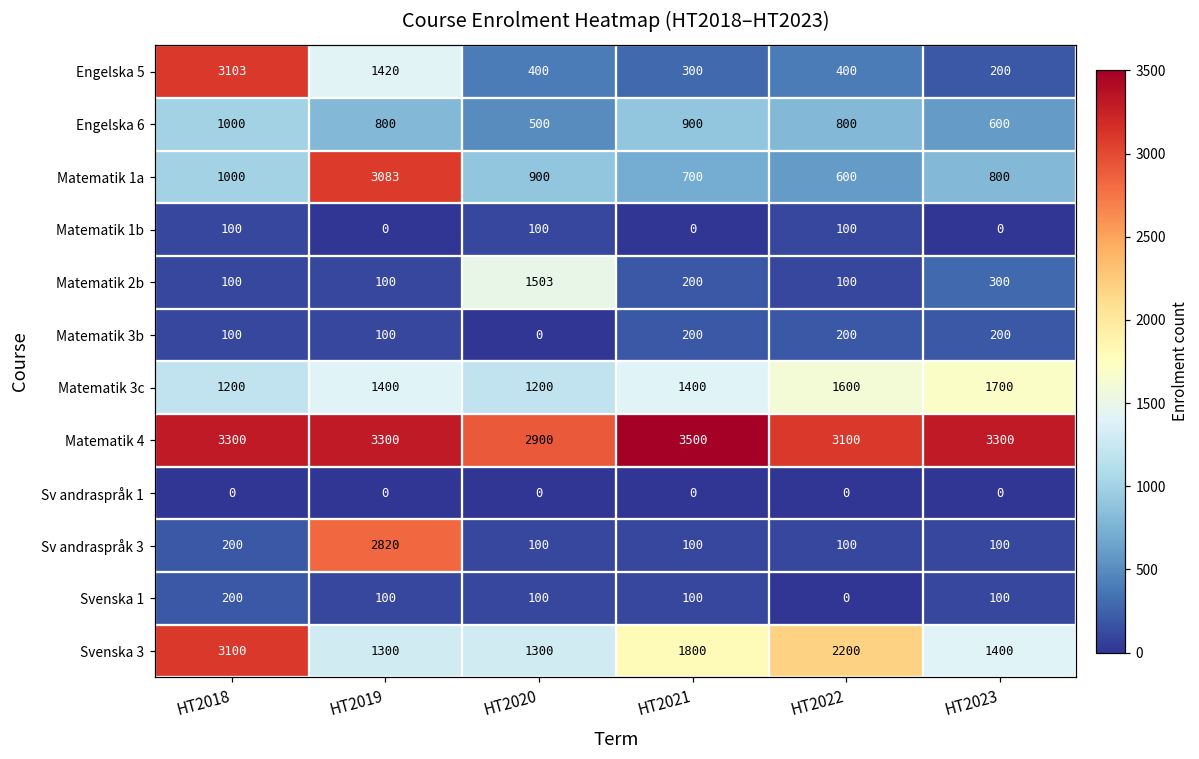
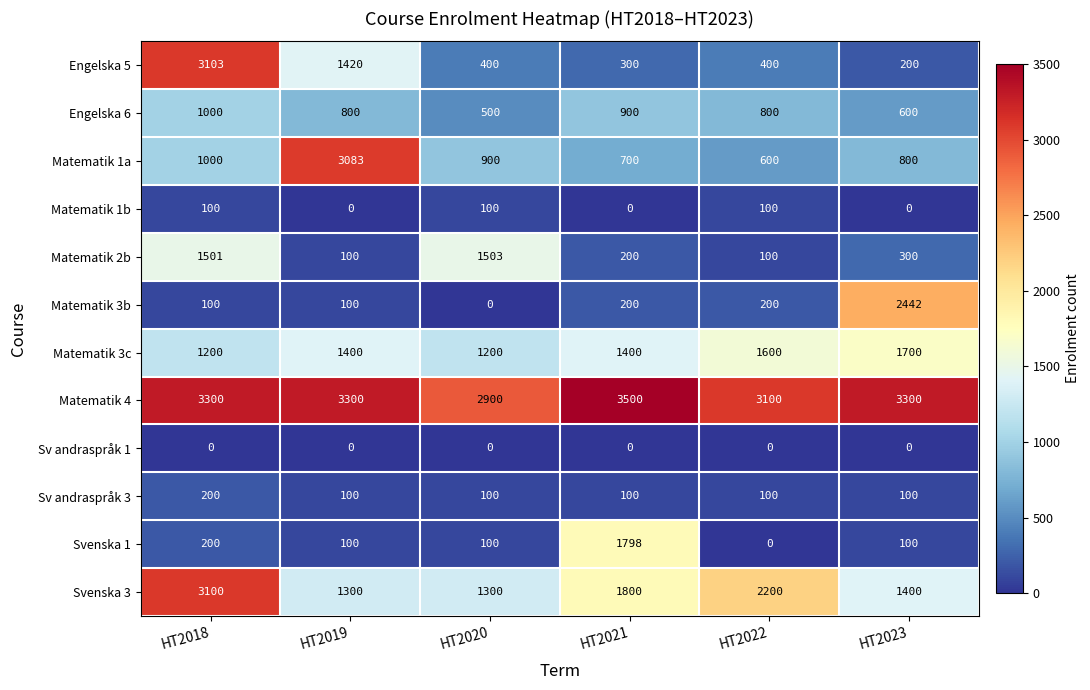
  {
    "Engelska 5": {
      "HT2018": 3103,
      "HT2019": 1420,
      "HT2020": 400,
      "HT2021": 300,
      "HT2022": 400,
      "HT2023": 200
    },
    "Engelska 6": {
      "HT2018": 1000,
      "HT2019": 800,
      "HT2020": 500,
      "HT2021": 900,
      "HT2022": 800,
      "HT2023": 600
    },
    "Matematik 1a": {
      "HT2018": 1000,
      "HT2019": 3083,
      "HT2020": 900,
      "HT2021": 700,
      "HT2022": 600,
      "HT2023": 800
    },
    "Matematik 1b": {
      "HT2018": 100,
      "HT2019": 0,
      "HT2020": 100,
      "HT2021": 0,
      "HT2022": 100,
      "HT2023": 0
    },
    "Matematik 2b": {
-     "HT2018": 100,
+     "HT2018": 1501,
      "HT2019": 100,
      "HT2020": 1503,
      "HT2021": 200,
      "HT2022": 100,
      "HT2023": 300
    },
    "Matematik 3b": {
      "HT2018": 100,
      "HT2019": 100,
      "HT2020": 0,
      "HT2021": 200,
      "HT2022": 200,
-     "HT2023": 200
+     "HT2023": 2442
    },
    "Matematik 3c": {
      "HT2018": 1200,
      "HT2019": 1400,
      "HT2020": 1200,
      "HT2021": 1400,
      "HT2022": 1600,
      "HT2023": 1700
    },
    "Matematik 4": {
      "HT2018": 3300,
      "HT2019": 3300,
      "HT2020": 2900,
      "HT2021": 3500,
      "HT2022": 3100,
      "HT2023": 3300
    },
    "Sv andraspråk 1": {
      "HT2018": 0,
      "HT2019": 0,
      "HT2020": 0,
      "HT2021": 0,
      "HT2022": 0,
      "HT2023": 0
    },
    "Sv andraspråk 3": {
      "HT2018": 200,
-     "HT2019": 2820,
+     "HT2019": 100,
      "HT2020": 100,
      "HT2021": 100,
      "HT2022": 100,
      "HT2023": 100
    },
    "Svenska 1": {
      "HT2018": 200,
      "HT2019": 100,
      "HT2020": 100,
-     "HT2021": 100,
+     "HT2021": 1798,
      "HT2022": 0,
      "HT2023": 100
    },
    "Svenska 3": {
      "HT2018": 3100,
      "HT2019": 1300,
      "HT2020": 1300,
      "HT2021": 1800,
      "HT2022": 2200,
      "HT2023": 1400
    }
  }
